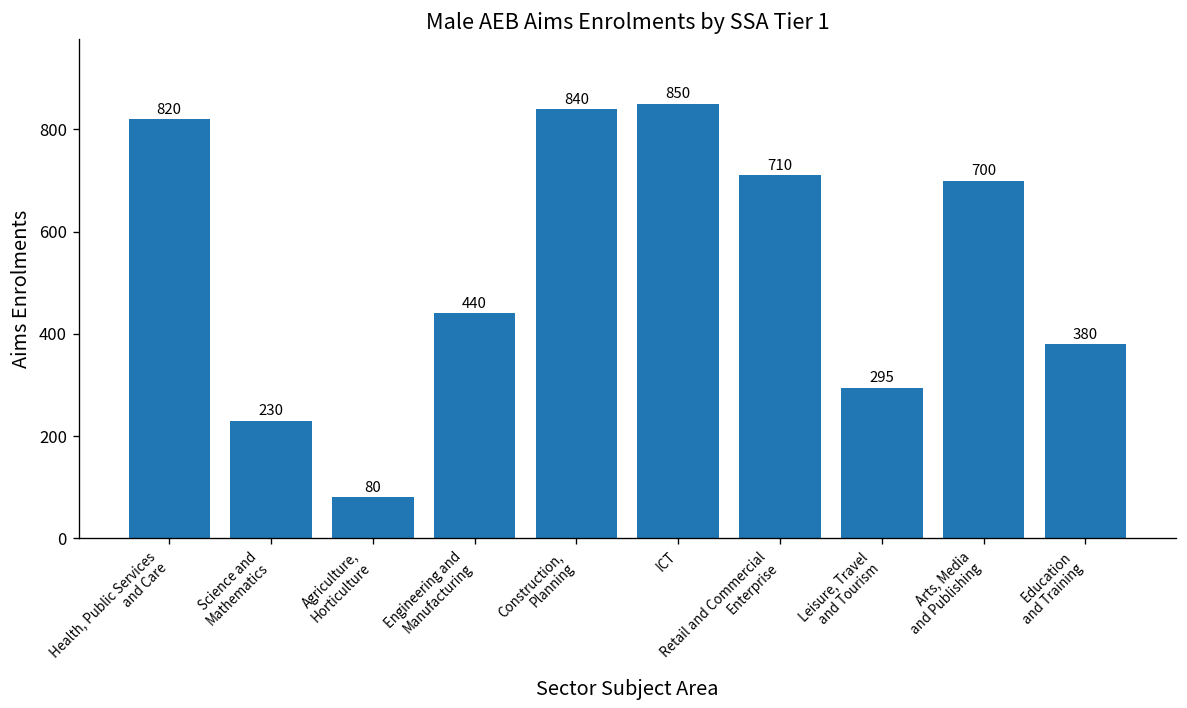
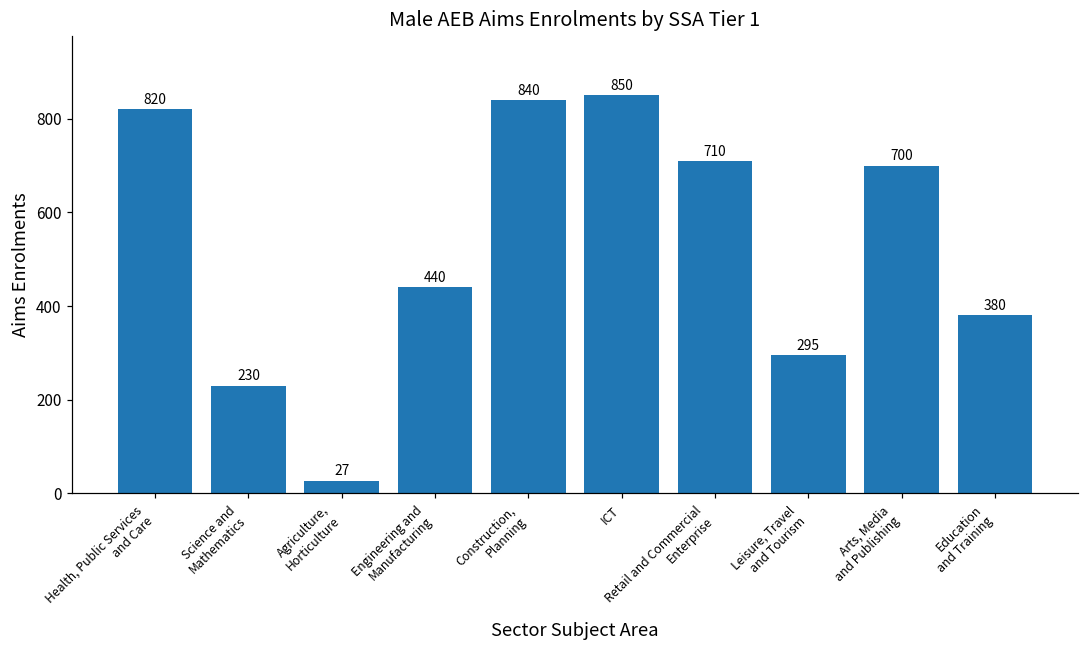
  {
    "Health, Public Services and Care": 820,
    "Science and Mathematics": 230,
-   "Agriculture, Horticulture": 80,
+   "Agriculture, Horticulture": 27,
    "Engineering and Manufacturing": 440,
    "Construction, Planning": 840,
    "ICT": 850,
    "Retail and Commercial Enterprise": 710,
    "Leisure, Travel and Tourism": 295,
    "Arts, Media and Publishing": 700,
    "Education and Training": 380
  }
